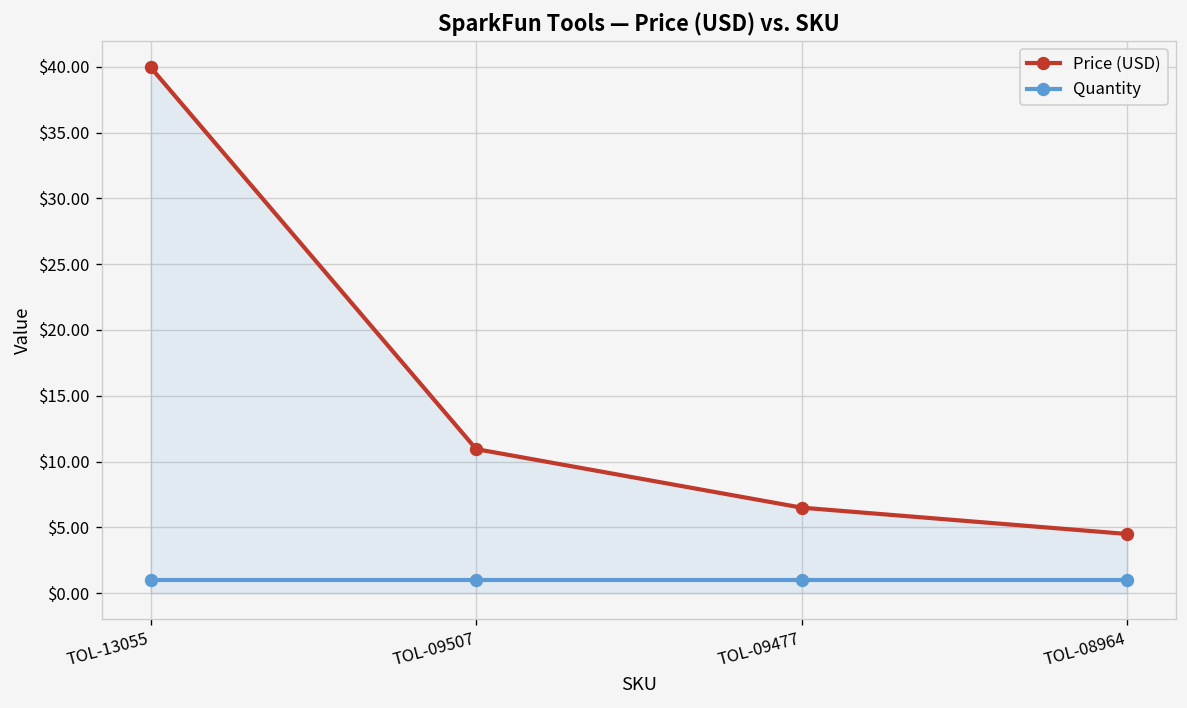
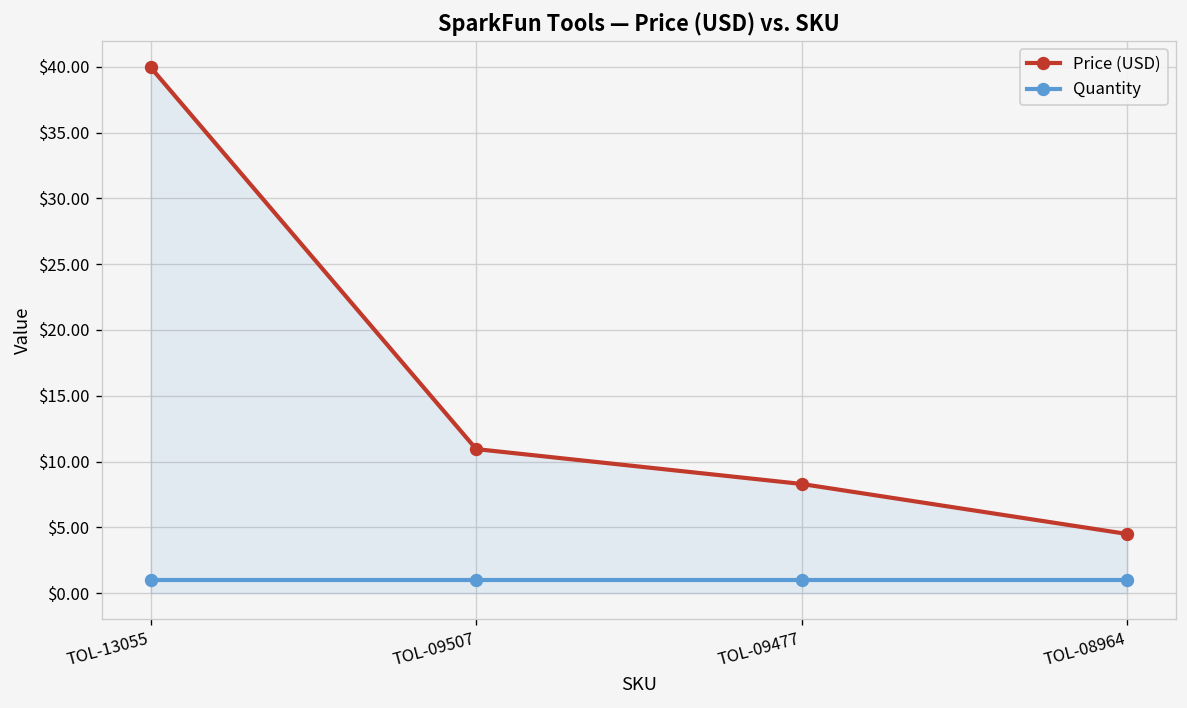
  {
    "Price (USD)": {
      "TOL-13055": "$40.0",
      "TOL-09507": "$11.0",
-     "TOL-09477": "$6.5",
+     "TOL-09477": "$8.3",
      "TOL-08964": "$4.5"
    },
    "Quantity": {
      "TOL-13055": "$1.0",
      "TOL-09507": "$1.0",
      "TOL-09477": "$1.0",
      "TOL-08964": "$1.0"
    }
  }
